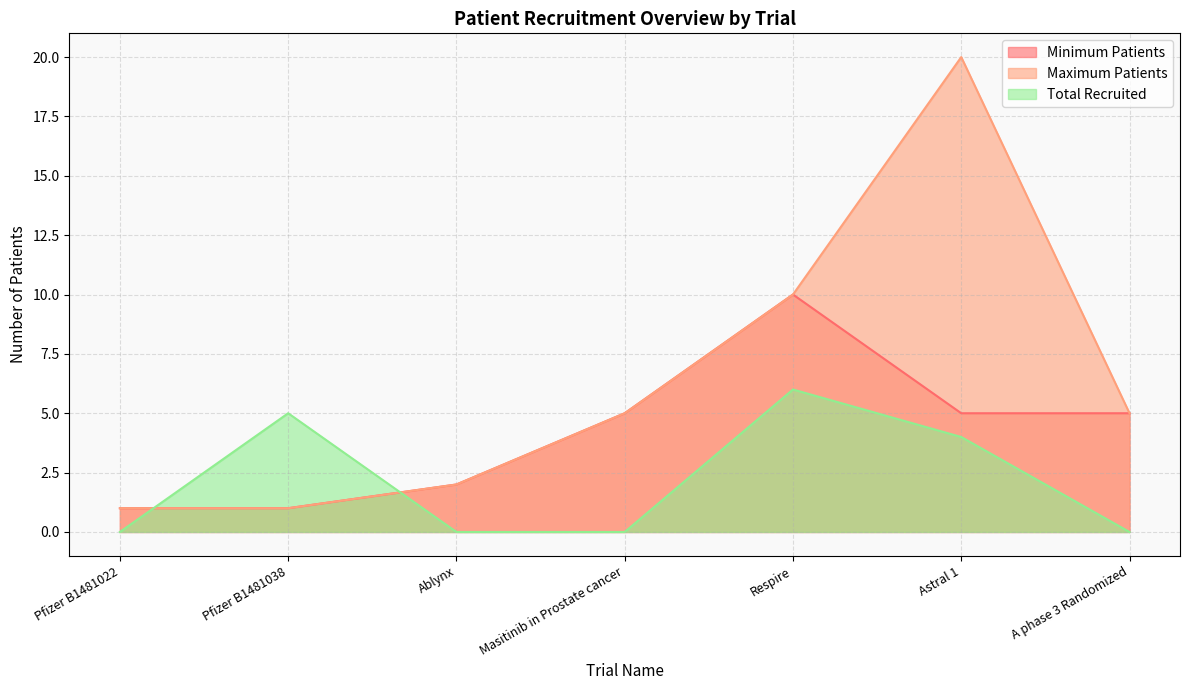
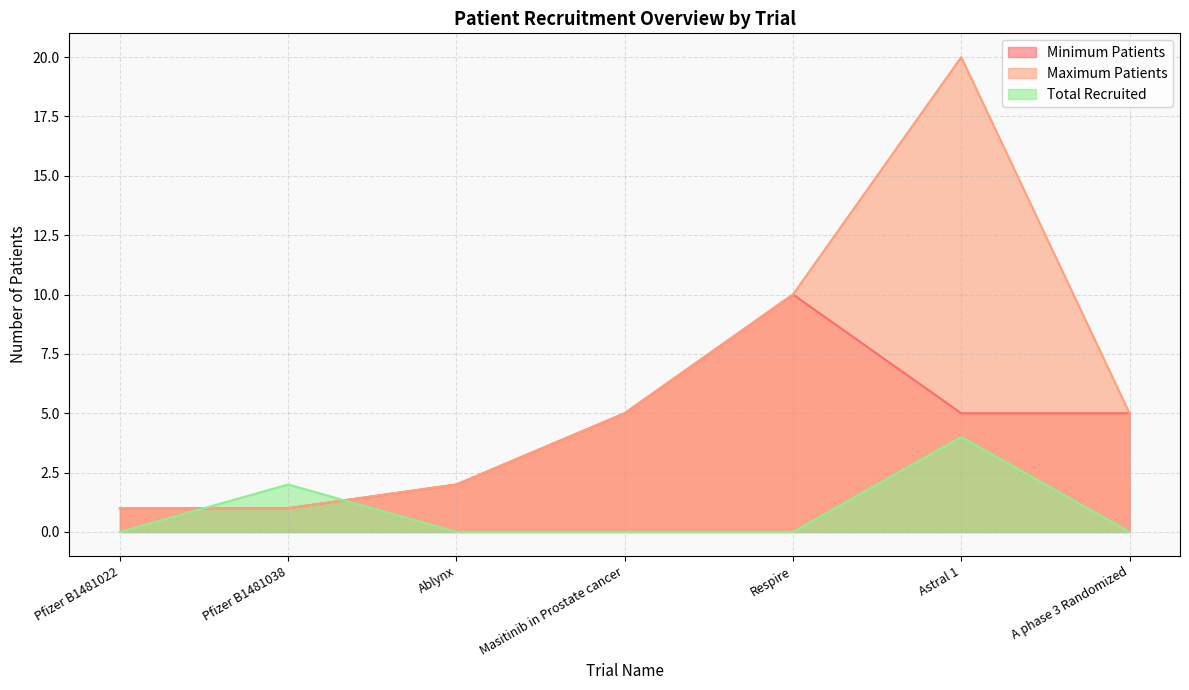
  {
    "Total Recruited": {
      "Pfizer B1481022": 0,
-     "Pfizer B1481038": 5,
+     "Pfizer B1481038": 2,
      "Ablynx": 0,
      "Masitinib in Prostate cancer": 0,
-     "Respire": 6,
+     "Respire": 0,
      "Astral 1": 4,
      "A phase 3 Randomized": 0
    }
  }
